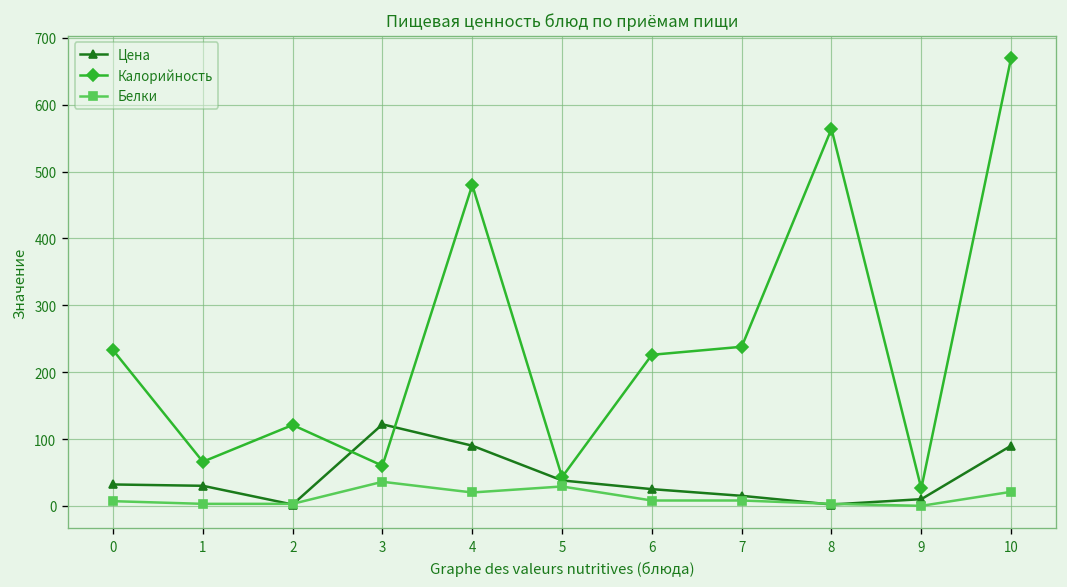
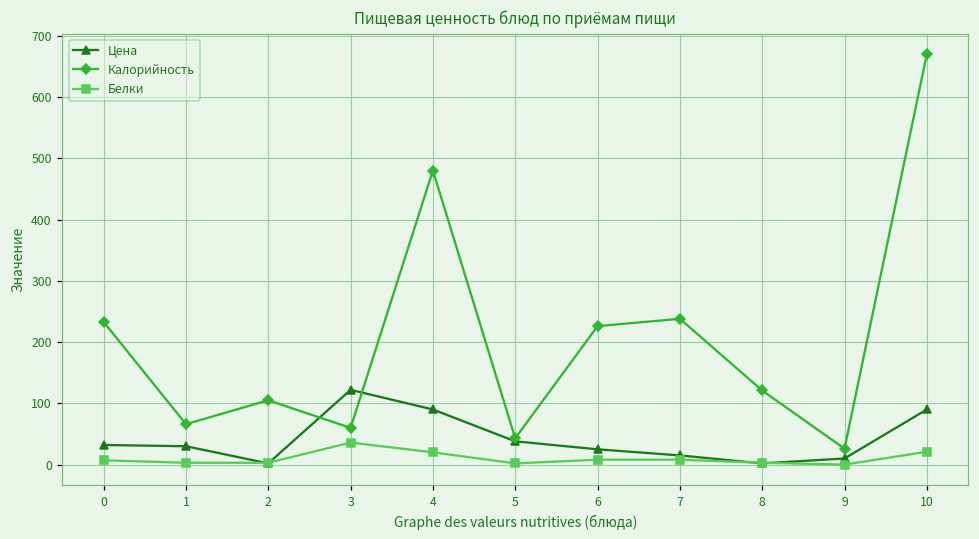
  {
    "Цена": {
      "0": 30,
      "1": 30,
      "3": 120,
      "4": 90,
      "5": 40,
      "6": 30,
      "7": 20,
      "9": 10,
      "10": 90
    },
    "Калорийность": {
      "0": 230,
      "1": 70,
-     "2": 120,
+     "2": 110,
      "3": 60,
      "4": 480,
      "5": 40,
      "6": 230,
      "7": 240,
-     "8": 560,
+     "8": 120,
      "9": 30,
      "10": 670
    },
    "Белки": {
      "0": 10,
      "1": 0,
      "3": 40,
      "4": 20,
-     "5": 30,
+     "5": 0,
      "6": 10,
      "7": 10,
      "9": 0,
      "10": 20
    }
  }
